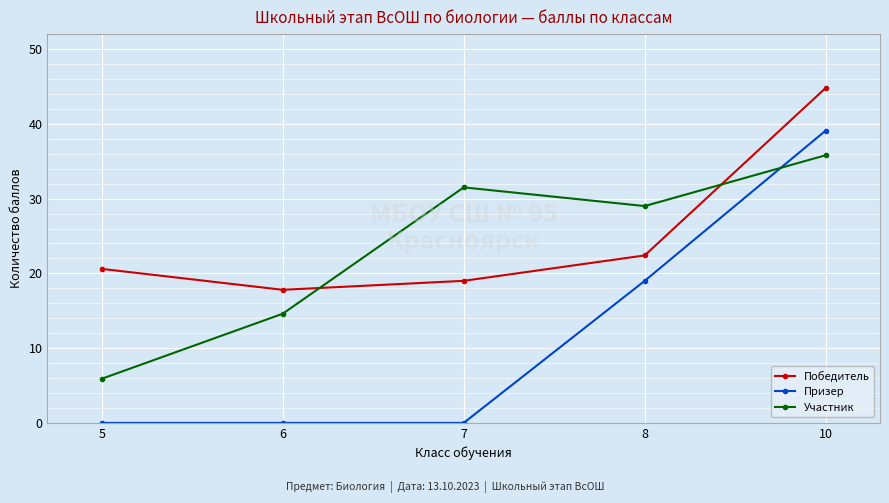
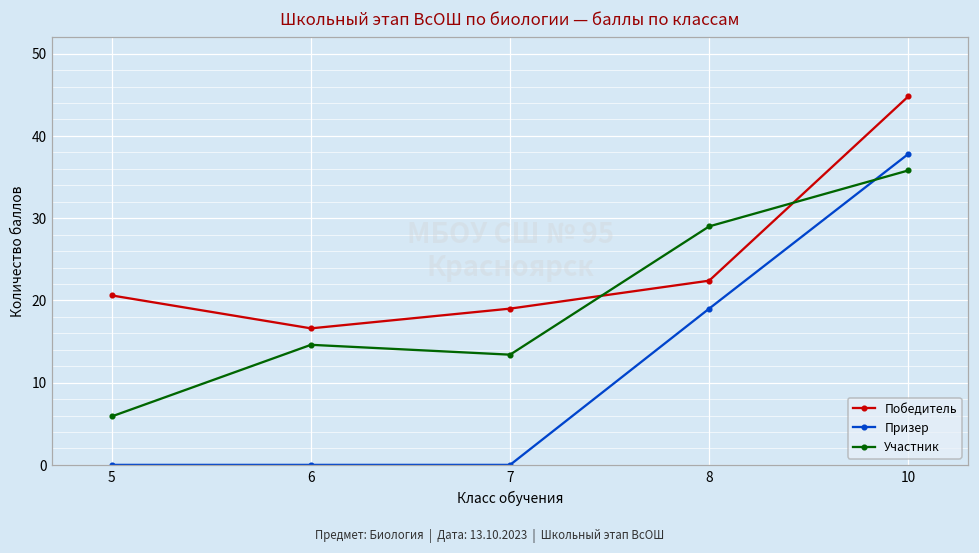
  {
    "Победитель": {
      "5": 21,
-     "6": 18,
+     "6": 17,
      "7": 19,
      "8": 22,
      "10": 45
    },
    "Призер": {
      "5": 0,
      "6": 0,
      "7": 0,
      "8": 19,
-     "10": 39
+     "10": 38
    },
    "Участник": {
      "5": 6,
      "6": 15,
-     "7": 32,
+     "7": 13,
      "8": 29,
      "10": 36
    }
  }
